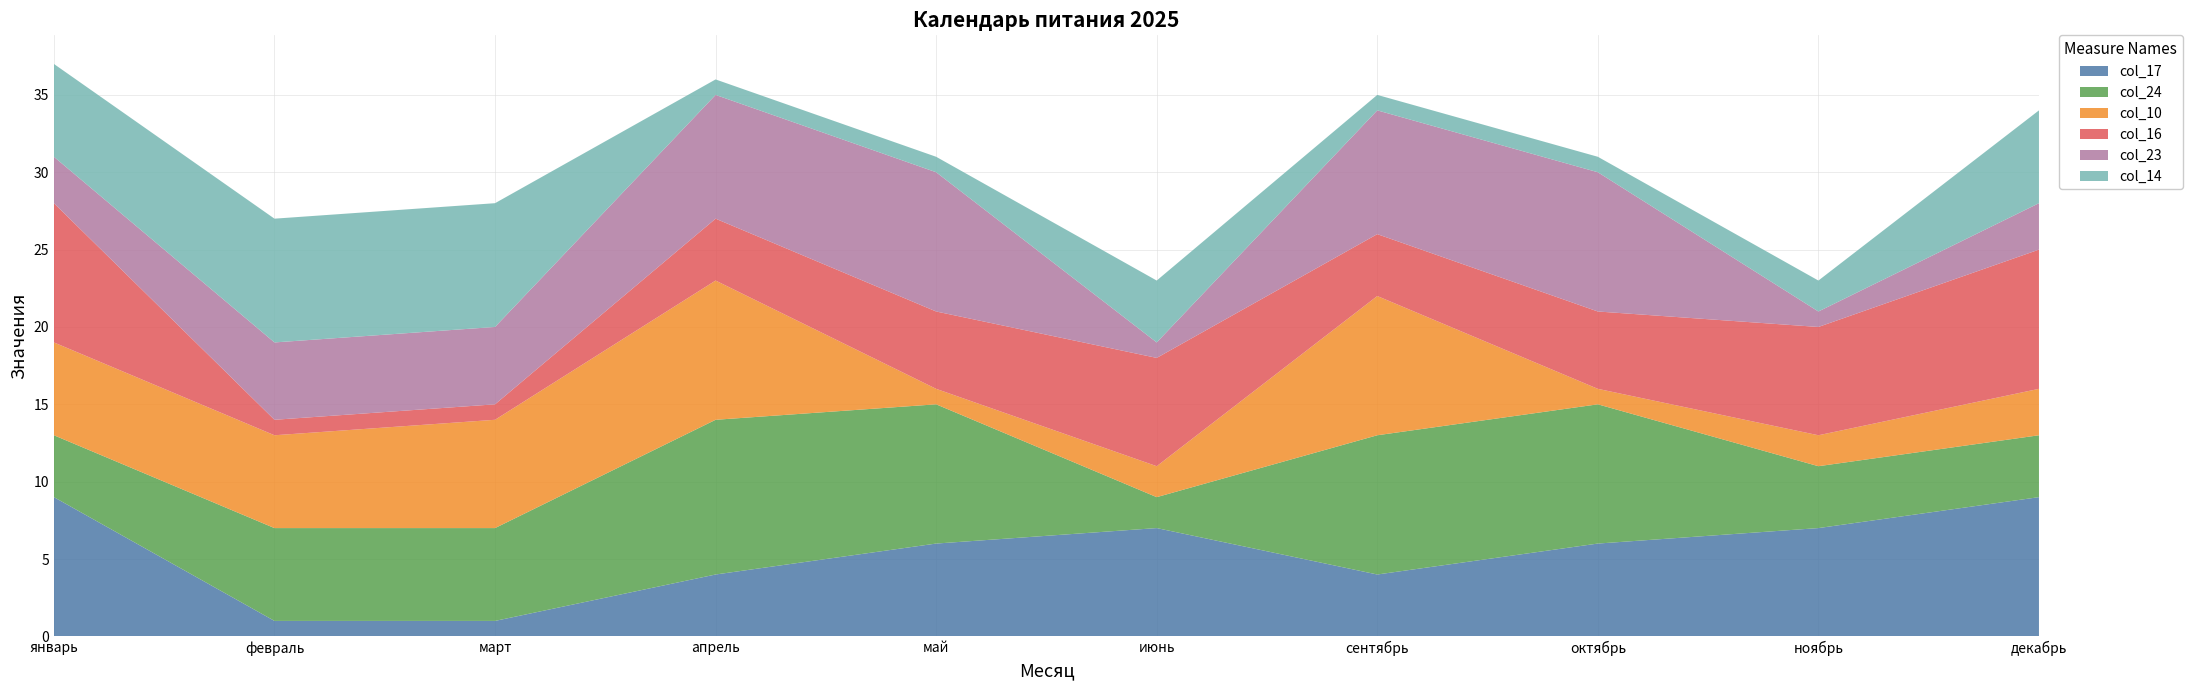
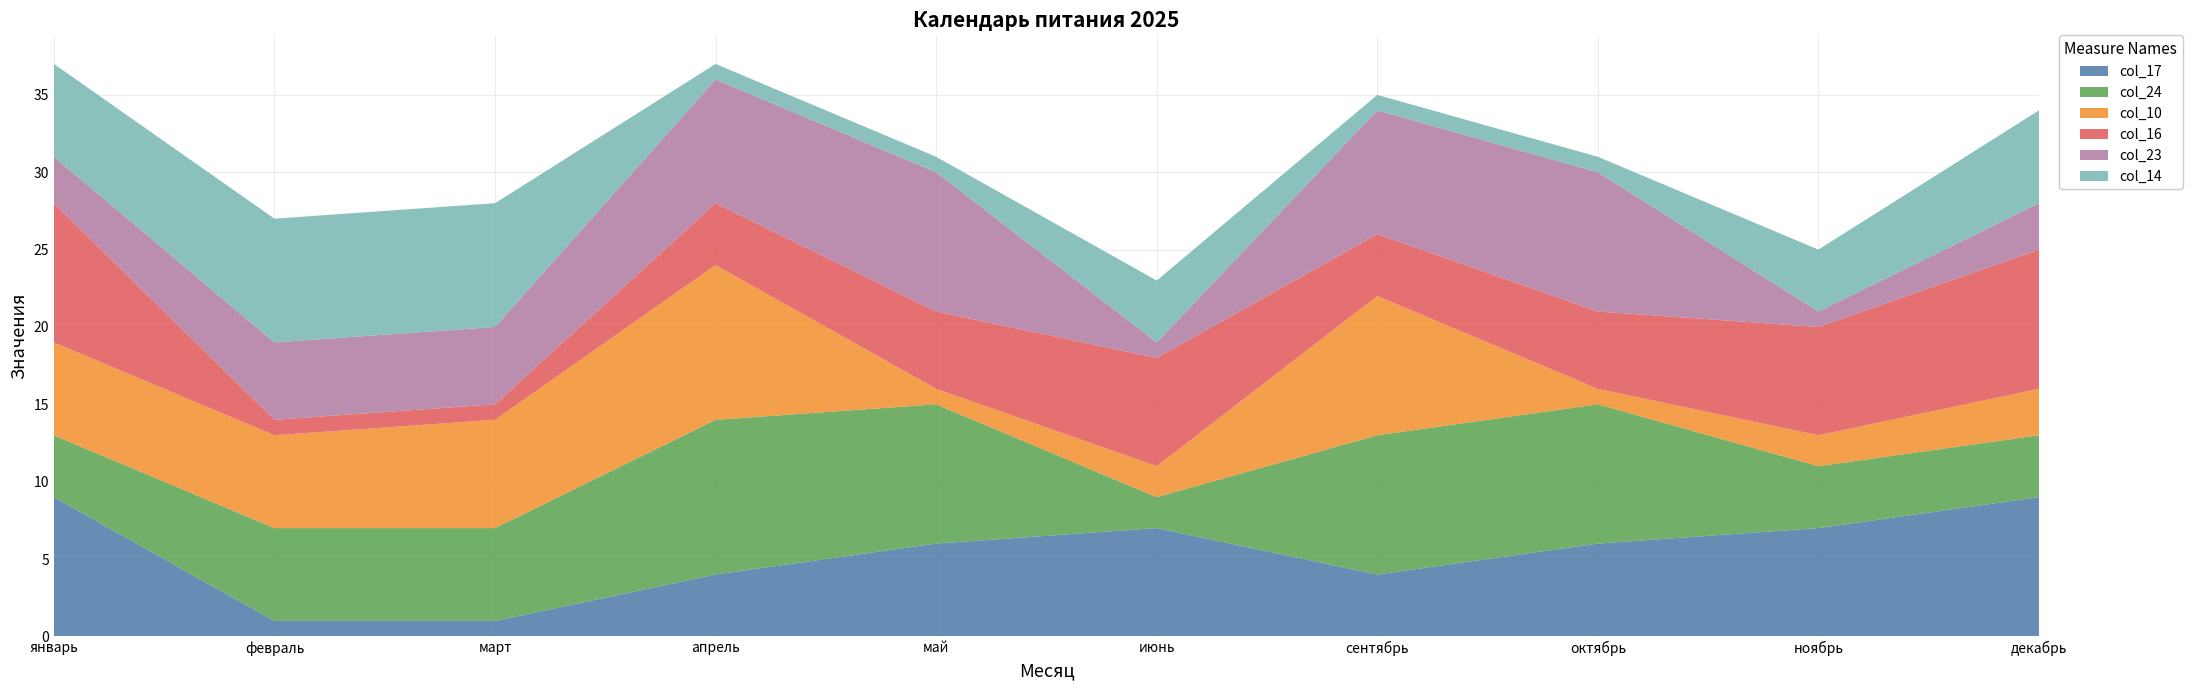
  {
    "col_17": {
      "январь": 9,
      "февраль": 1,
      "март": 1,
      "апрель": 4,
      "май": 6,
      "июнь": 7,
      "сентябрь": 4,
      "октябрь": 6,
      "ноябрь": 7,
      "декабрь": 9
    },
    "col_24": {
      "январь": 4,
      "февраль": 6,
      "март": 6,
      "апрель": 10,
      "май": 9,
      "июнь": 2,
      "сентябрь": 9,
      "октябрь": 9,
      "ноябрь": 4,
      "декабрь": 4
    },
    "col_10": {
      "январь": 6,
      "февраль": 6,
      "март": 7,
-     "апрель": 9,
+     "апрель": 10,
      "май": 1,
      "июнь": 2,
      "сентябрь": 9,
      "октябрь": 1,
      "ноябрь": 2,
      "декабрь": 3
    },
    "col_16": {
      "январь": 9,
      "февраль": 1,
      "март": 1,
      "апрель": 4,
      "май": 5,
      "июнь": 7,
      "сентябрь": 4,
      "октябрь": 5,
      "ноябрь": 7,
      "декабрь": 9
    },
    "col_23": {
      "январь": 3,
      "февраль": 5,
      "март": 5,
      "апрель": 8,
      "май": 9,
      "июнь": 1,
      "сентябрь": 8,
      "октябрь": 9,
      "ноябрь": 1,
      "декабрь": 3
    },
    "col_14": {
      "январь": 6,
      "февраль": 8,
      "март": 8,
      "апрель": 1,
      "май": 1,
      "июнь": 4,
      "сентябрь": 1,
      "октябрь": 1,
-     "ноябрь": 2,
+     "ноябрь": 4,
      "декабрь": 6
    }
  }
